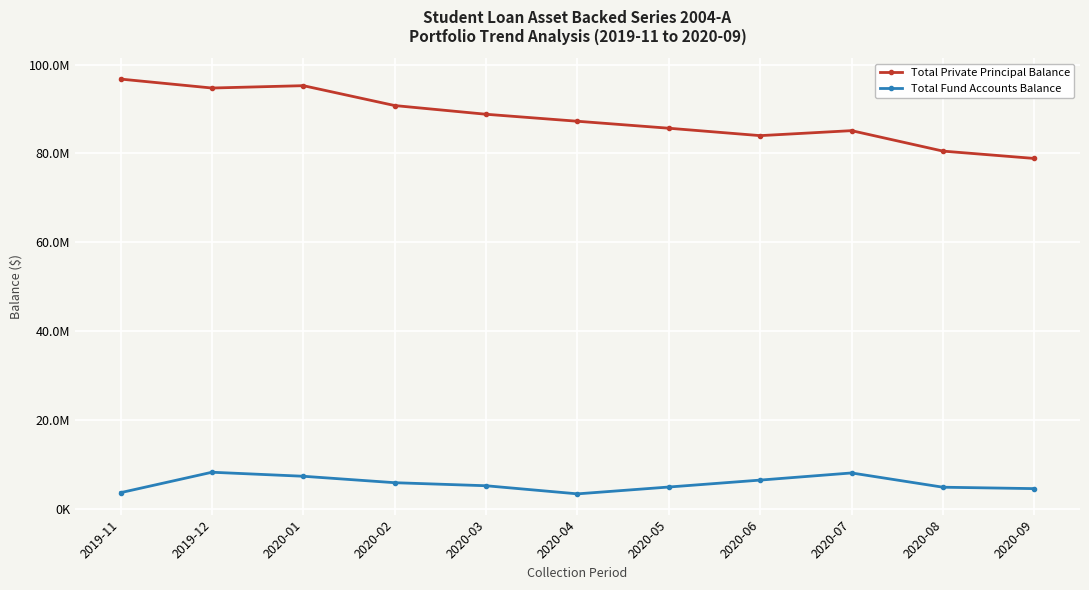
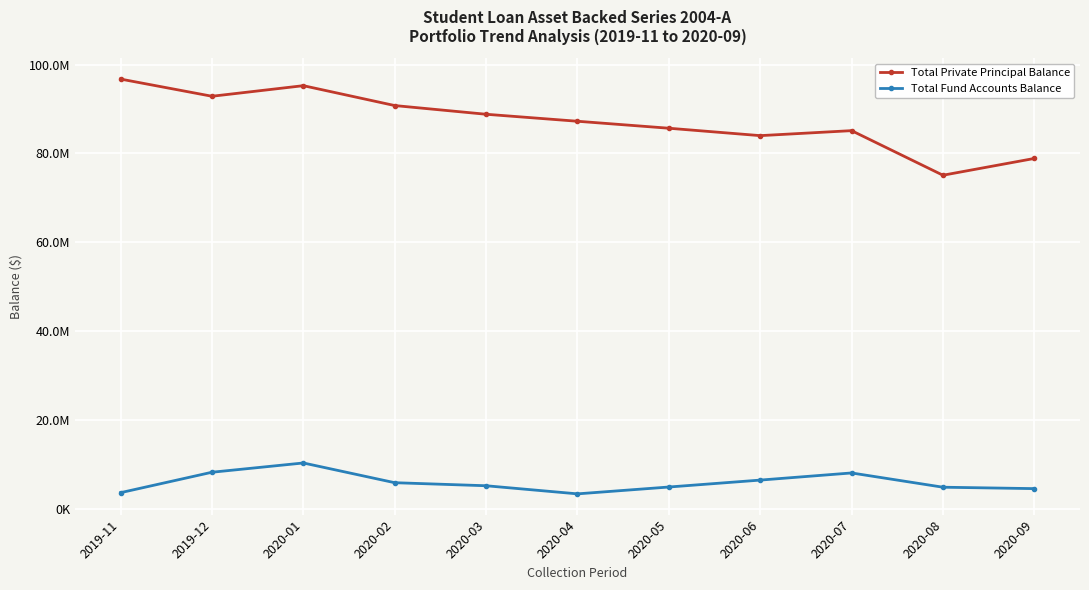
  {
    "Total Private Principal Balance": {
      "2019-11": 97000000,
-     "2019-12": 95000000,
+     "2019-12": 93000000,
      "2020-01": 95000000,
      "2020-02": 91000000,
      "2020-03": 89000000,
      "2020-04": 87000000,
      "2020-05": 86000000,
      "2020-06": 84000000,
      "2020-07": 85000000,
-     "2020-08": 81000000,
+     "2020-08": 75000000,
      "2020-09": 79000000
    },
    "Total Fund Accounts Balance": {
      "2019-11": 4000000,
      "2019-12": 8000000,
-     "2020-01": 7000000,
+     "2020-01": 10000000,
      "2020-02": 6000000,
      "2020-03": 5000000,
      "2020-04": 3000000,
      "2020-05": 5000000,
      "2020-06": 6000000,
      "2020-07": 8000000,
      "2020-08": 5000000,
      "2020-09": 4000000
    }
  }
